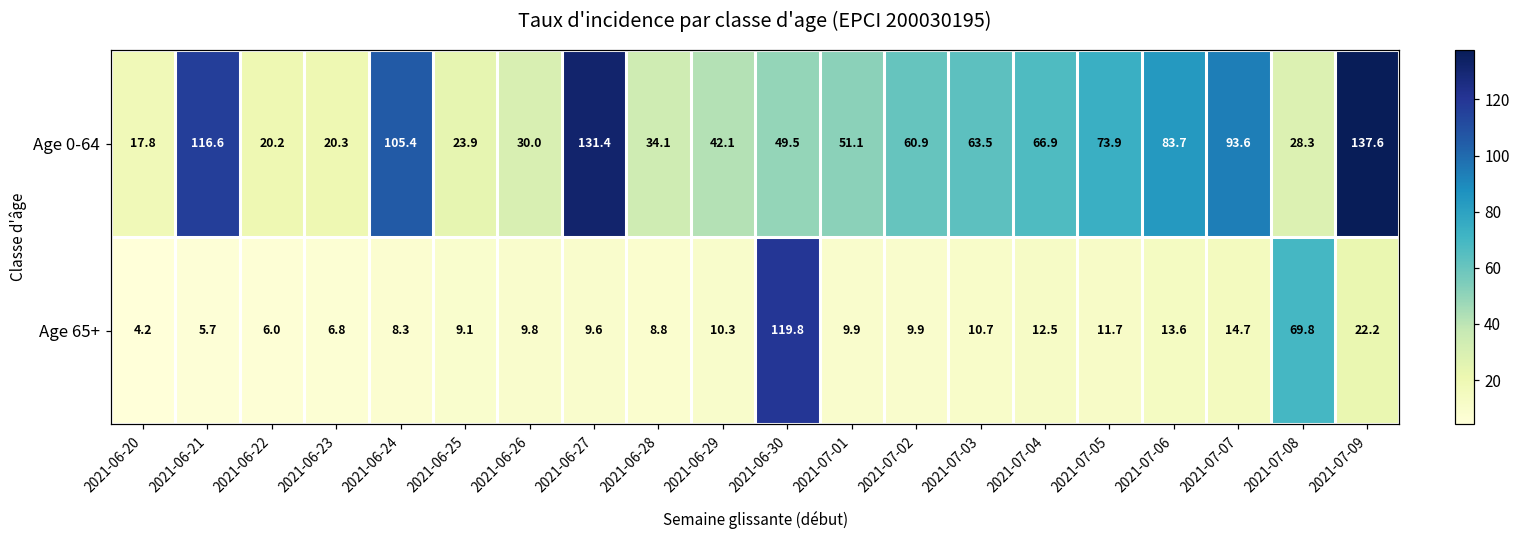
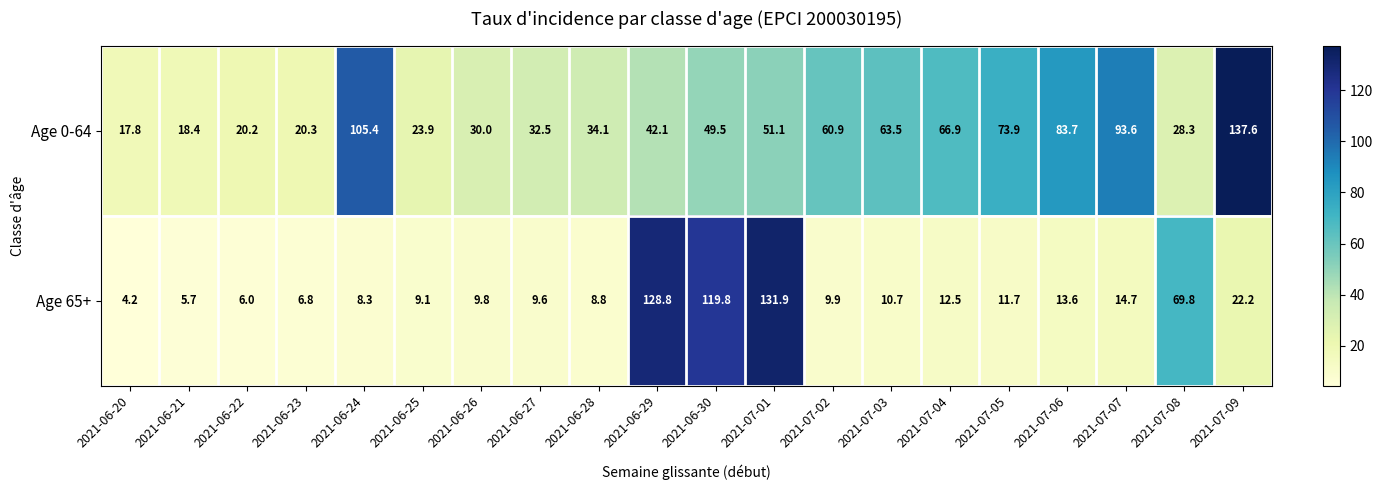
  {
    "Age 0-64": {
      "2021-06-20": 17.8,
-     "2021-06-21": 116.6,
+     "2021-06-21": 18.4,
      "2021-06-22": 20.2,
      "2021-06-23": 20.3,
      "2021-06-24": 105.4,
      "2021-06-25": 23.9,
      "2021-06-26": 30.0,
-     "2021-06-27": 131.4,
+     "2021-06-27": 32.5,
      "2021-06-28": 34.1,
      "2021-06-29": 42.1,
      "2021-06-30": 49.5,
      "2021-07-01": 51.1,
      "2021-07-02": 60.9,
      "2021-07-03": 63.5,
      "2021-07-04": 66.9,
      "2021-07-05": 73.9,
      "2021-07-06": 83.7,
      "2021-07-07": 93.6,
      "2021-07-08": 28.3,
      "2021-07-09": 137.6
    },
    "Age 65+": {
      "2021-06-20": 4.2,
      "2021-06-21": 5.7,
      "2021-06-22": 6.0,
      "2021-06-23": 6.8,
      "2021-06-24": 8.3,
      "2021-06-25": 9.1,
      "2021-06-26": 9.8,
      "2021-06-27": 9.6,
      "2021-06-28": 8.8,
-     "2021-06-29": 10.3,
+     "2021-06-29": 128.8,
      "2021-06-30": 119.8,
-     "2021-07-01": 9.9,
+     "2021-07-01": 131.9,
      "2021-07-02": 9.9,
      "2021-07-03": 10.7,
      "2021-07-04": 12.5,
      "2021-07-05": 11.7,
      "2021-07-06": 13.6,
      "2021-07-07": 14.7,
      "2021-07-08": 69.8,
      "2021-07-09": 22.2
    }
  }
